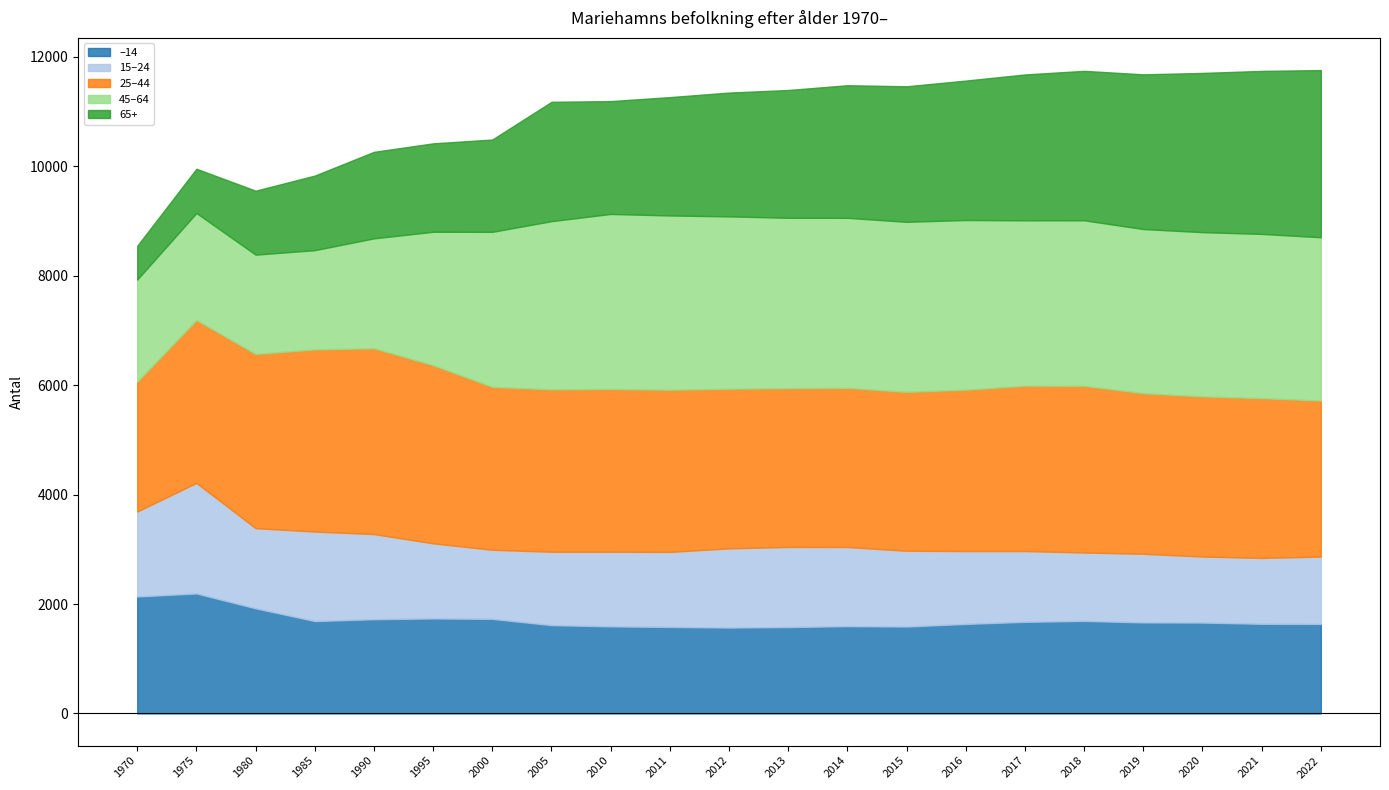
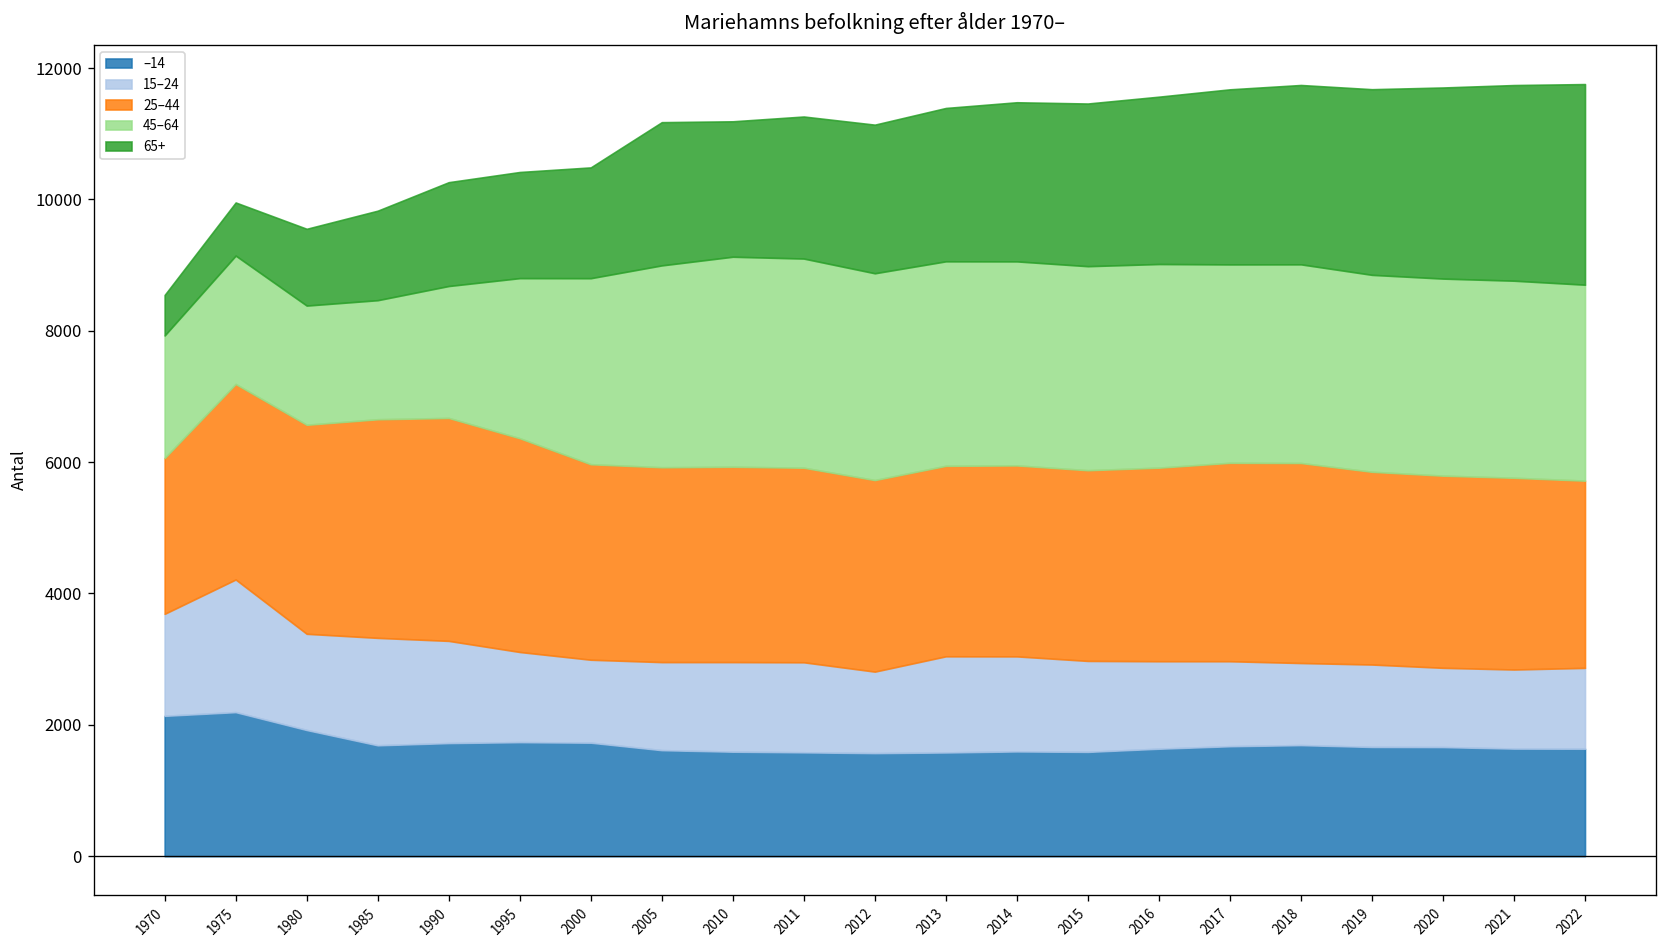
  {
    "–14": {
      "1970": 2100,
      "1975": 2200,
      "1980": 1900,
      "1985": 1700,
      "1990": 1700,
      "1995": 1700,
      "2000": 1700,
      "2005": 1600,
      "2010": 1600,
      "2011": 1600,
      "2012": 1600,
      "2013": 1600,
      "2014": 1600,
      "2015": 1600,
      "2016": 1600,
      "2017": 1700,
      "2018": 1700,
      "2019": 1700,
      "2020": 1700,
      "2021": 1600,
      "2022": 1600
    },
    "15–24": {
      "1970": 1600,
      "1975": 2000,
      "1980": 1500,
      "1985": 1600,
      "1990": 1600,
      "1995": 1400,
      "2000": 1300,
      "2005": 1300,
      "2010": 1400,
      "2011": 1400,
-     "2012": 1400,
+     "2012": 1200,
      "2013": 1500,
      "2014": 1400,
      "2015": 1400,
      "2016": 1300,
      "2017": 1300,
      "2018": 1300,
      "2019": 1300,
      "2020": 1200,
      "2021": 1200,
      "2022": 1200
    },
    "25–44": {
      "1970": 2400,
      "1975": 3000,
      "1980": 3200,
      "1985": 3300,
      "1990": 3400,
      "1995": 3300,
      "2000": 3000,
      "2005": 3000,
      "2010": 3000,
      "2011": 3000,
      "2012": 2900,
      "2013": 2900,
      "2014": 2900,
      "2015": 2900,
      "2016": 2900,
      "2017": 3000,
      "2018": 3000,
      "2019": 2900,
      "2020": 2900,
      "2021": 2900,
      "2022": 2900
    },
    "45–64": {
      "1970": 1900,
      "1975": 2000,
      "1980": 1800,
      "1985": 1800,
      "1990": 2000,
      "1995": 2400,
      "2000": 2800,
      "2005": 3100,
      "2010": 3200,
      "2011": 3200,
      "2012": 3100,
      "2013": 3100,
      "2014": 3100,
      "2015": 3100,
      "2016": 3100,
      "2017": 3000,
      "2018": 3000,
      "2019": 3000,
      "2020": 3000,
      "2021": 3000,
      "2022": 3000
    },
    "65+": {
      "1970": 600,
      "1975": 800,
      "1980": 1200,
      "1985": 1400,
      "1990": 1600,
      "1995": 1600,
      "2000": 1700,
      "2005": 2200,
      "2010": 2100,
      "2011": 2200,
      "2012": 2300,
      "2013": 2300,
      "2014": 2400,
      "2015": 2500,
      "2016": 2500,
      "2017": 2700,
      "2018": 2700,
      "2019": 2800,
      "2020": 2900,
      "2021": 3000,
      "2022": 3100
    }
  }
